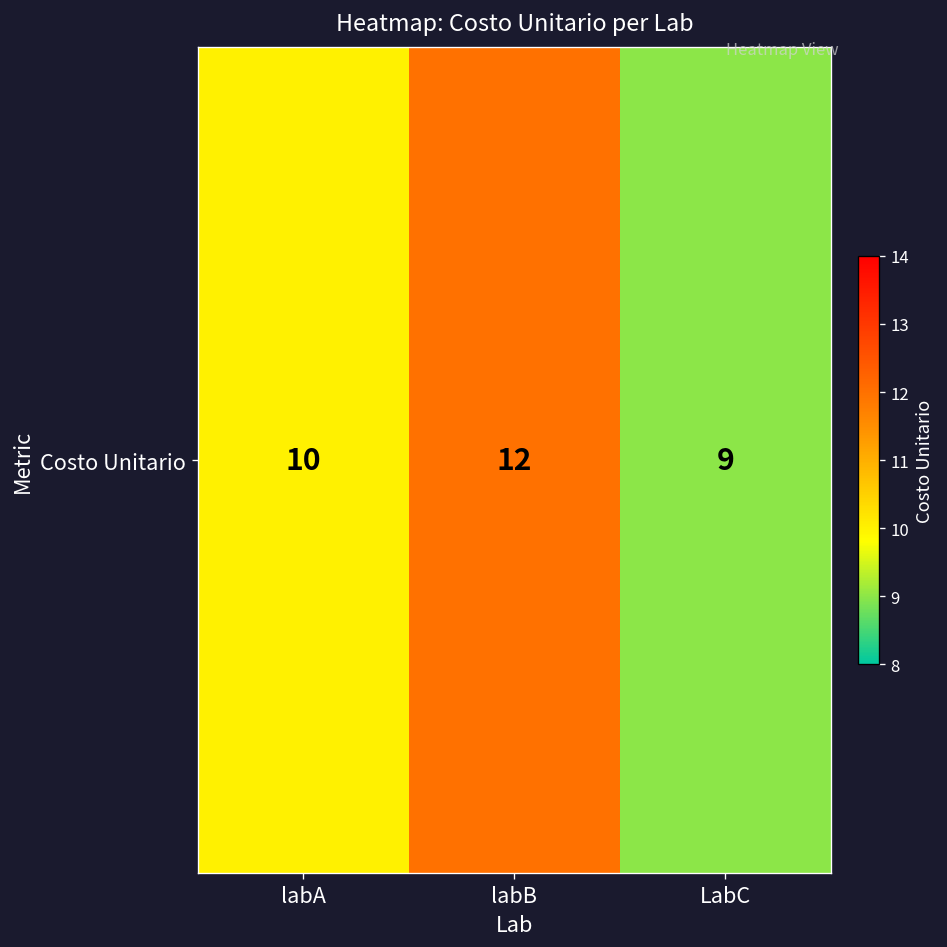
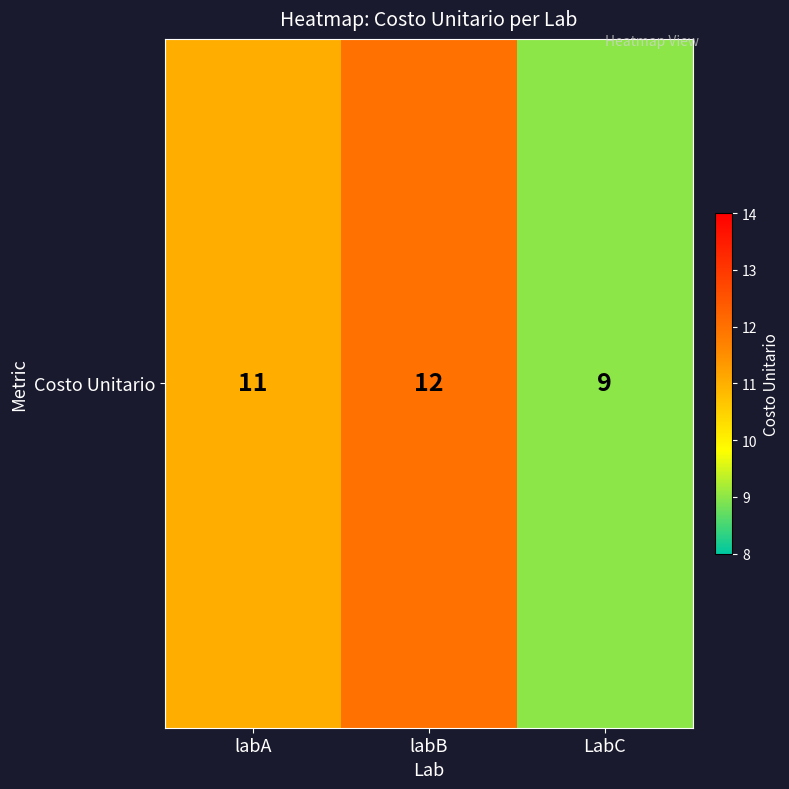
  {
    "Costo Unitario": {
-     "labA": 10,
+     "labA": 11,
      "labB": 12,
      "LabC": 9
    }
  }
